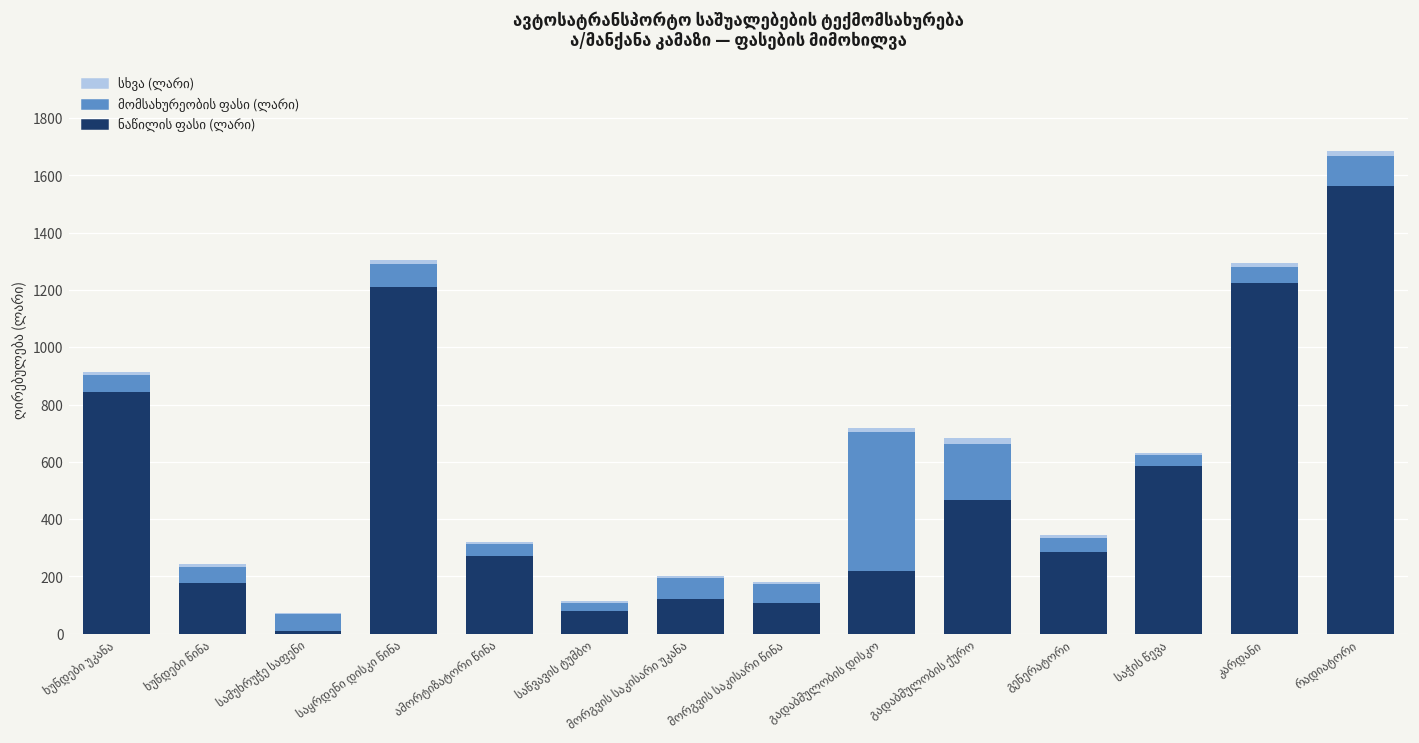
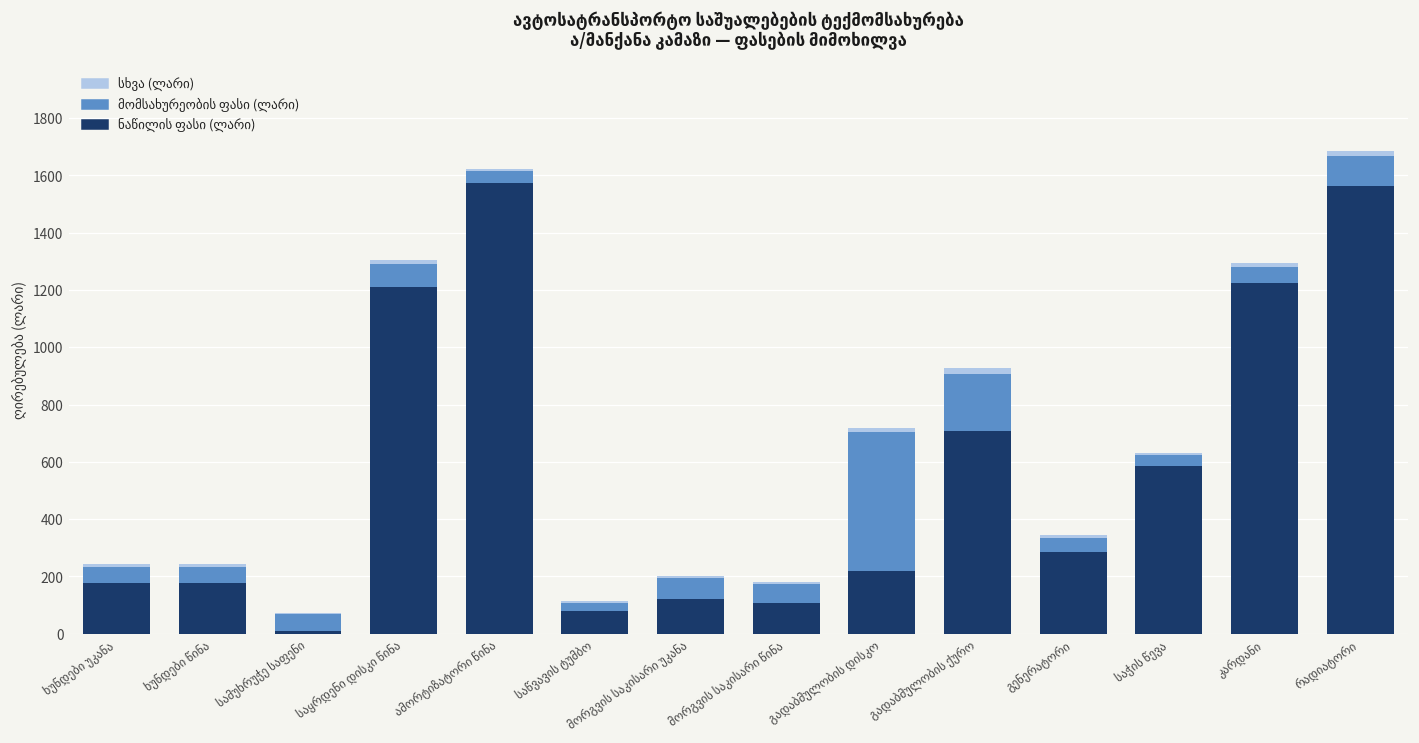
  {
    "ნაწილის ფასი (ლარი)": {
-     "ხუნდები უკანა": 850,
+     "ხუნდები უკანა": 180,
      "ხუნდები წინა": 180,
      "სამუხრუჭე საფენი": 10,
      "საყრდენი დისკი წინა": 1210,
-     "ამორტიზატორი წინა": 270,
+     "ამორტიზატორი წინა": 1580,
      "საწვავის ტუმბო": 80,
      "მორგვის საკისარი უკანა": 120,
      "მორგვის საკისარი წინა": 110,
      "გადაბმულობის დისკო": 220,
-     "გადაბმულობის ქურო": 470,
+     "გადაბმულობის ქურო": 710,
      "გენერატორი": 280,
      "საჭის წევა": 590,
      "კარდანი": 1220,
      "რადიატორი": 1560
    },
    "მომსახურეობის ფასი (ლარი)": {
      "ხუნდები უკანა": 60,
      "ხუნდები წინა": 60,
      "სამუხრუჭე საფენი": 60,
      "საყრდენი დისკი წინა": 80,
      "ამორტიზატორი წინა": 40,
      "საწვავის ტუმბო": 30,
      "მორგვის საკისარი უკანა": 70,
      "მორგვის საკისარი წინა": 70,
      "გადაბმულობის დისკო": 480,
      "გადაბმულობის ქურო": 200,
      "გენერატორი": 50,
      "საჭის წევა": 40,
      "კარდანი": 60,
      "რადიატორი": 100
    },
    "სხვა (ლარი)": {
      "ხუნდები უკანა": 10,
      "საყრდენი დისკი წინა": 10,
      "გადაბმულობის დისკო": 20,
      "გადაბმულობის ქურო": 20,
      "გენერატორი": 10,
      "კარდანი": 10,
      "რადიატორი": 20
    }
  }
